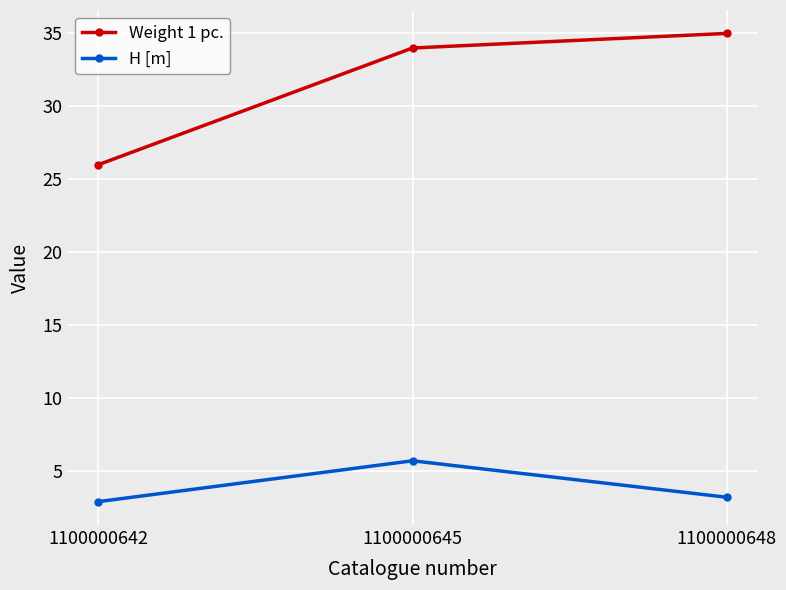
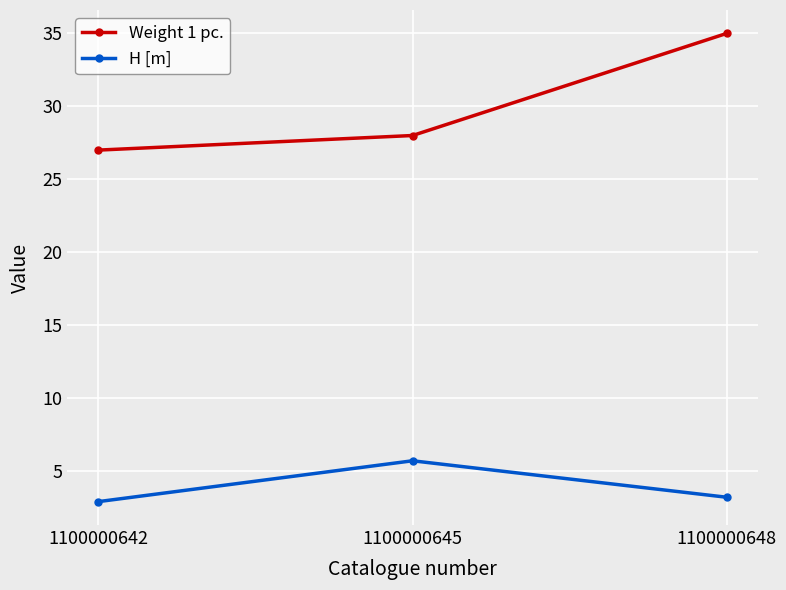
  {
    "Weight 1 pc.": {
-     "1100000642": 26,
-     "1100000645": 34,
+     "1100000642": 27,
+     "1100000645": 28,
      "1100000648": 35
    },
    "H [m]": {
      "1100000642": 3,
      "1100000645": 5.7,
      "1100000648": 3.2
    }
  }
